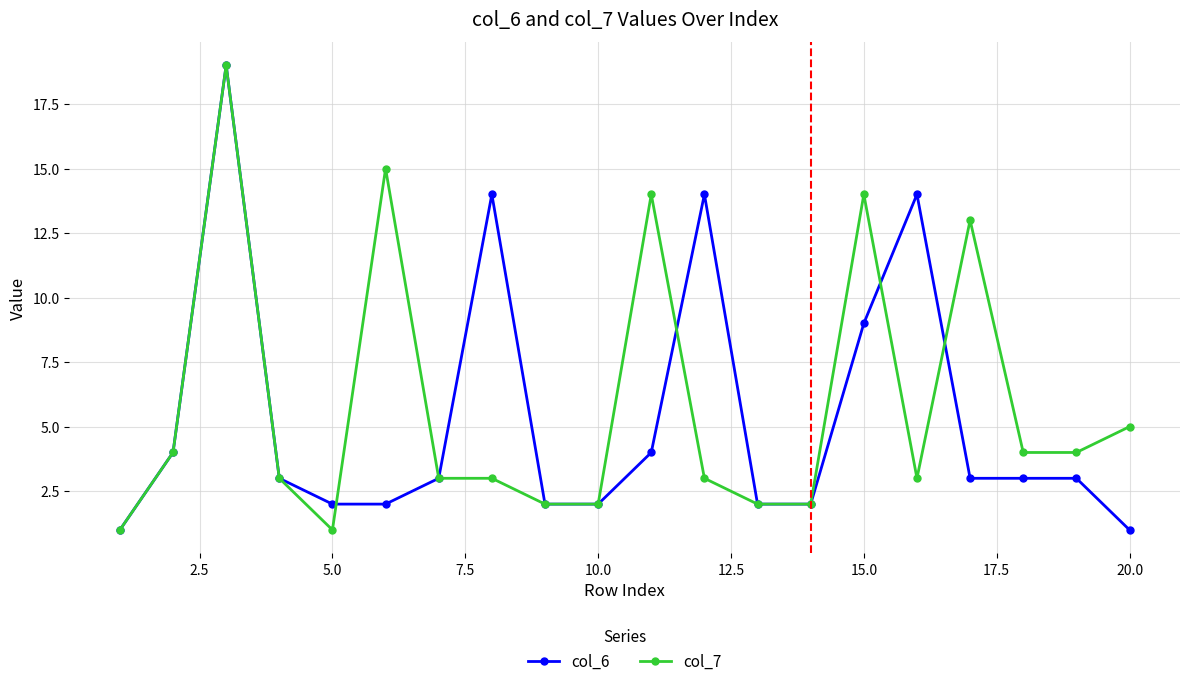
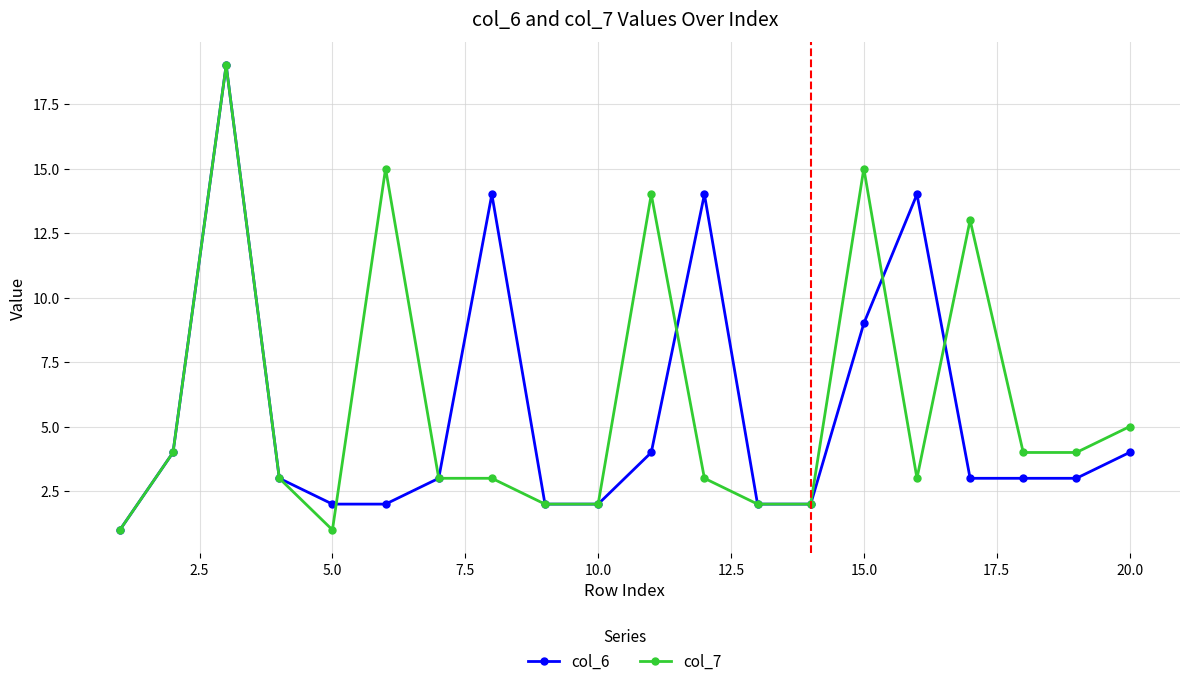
  {
    "col_6": {
      "5.0": 2,
      "15.0": 9,
-     "20.0": 1
+     "20.0": 4
    },
    "col_7": {
      "5.0": 1,
-     "15.0": 14,
+     "15.0": 15,
      "20.0": 5
    }
  }
